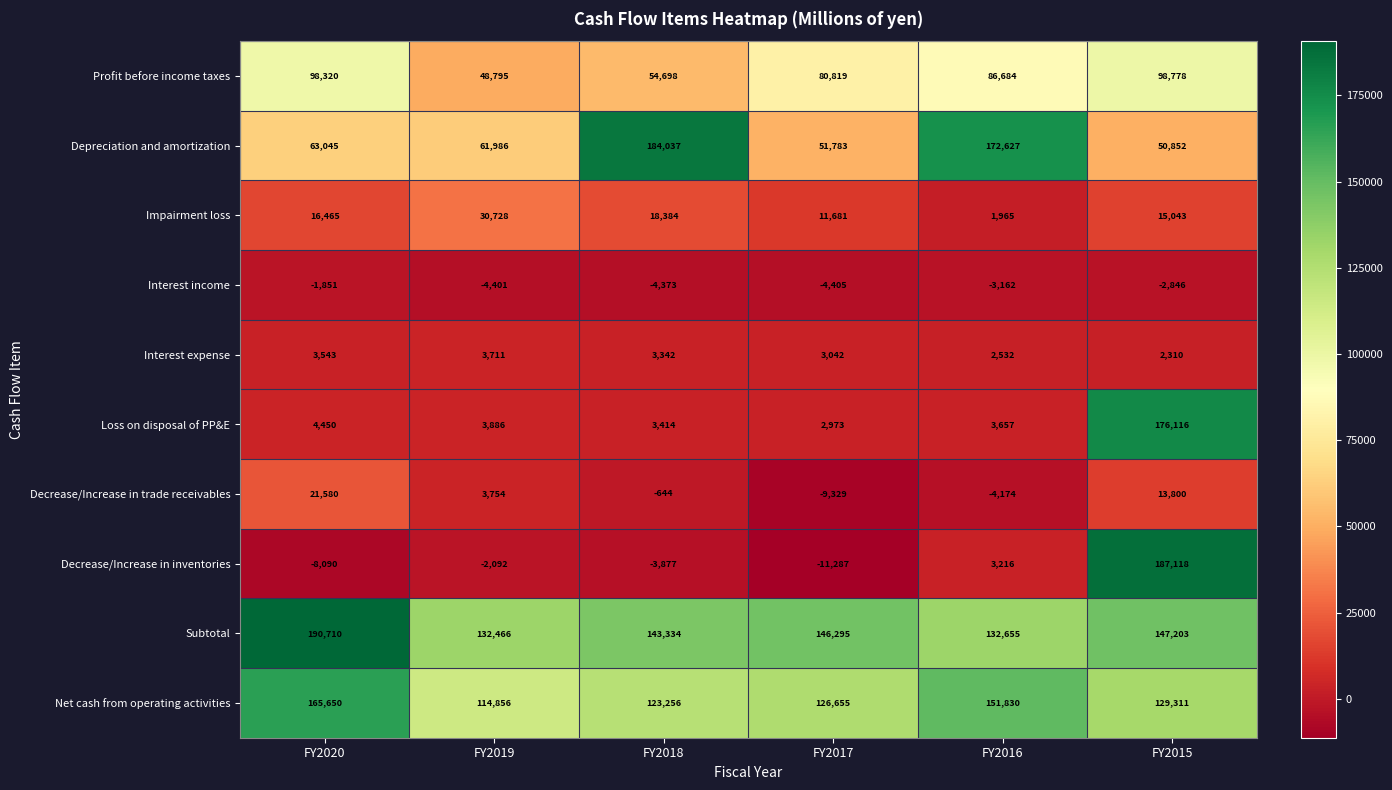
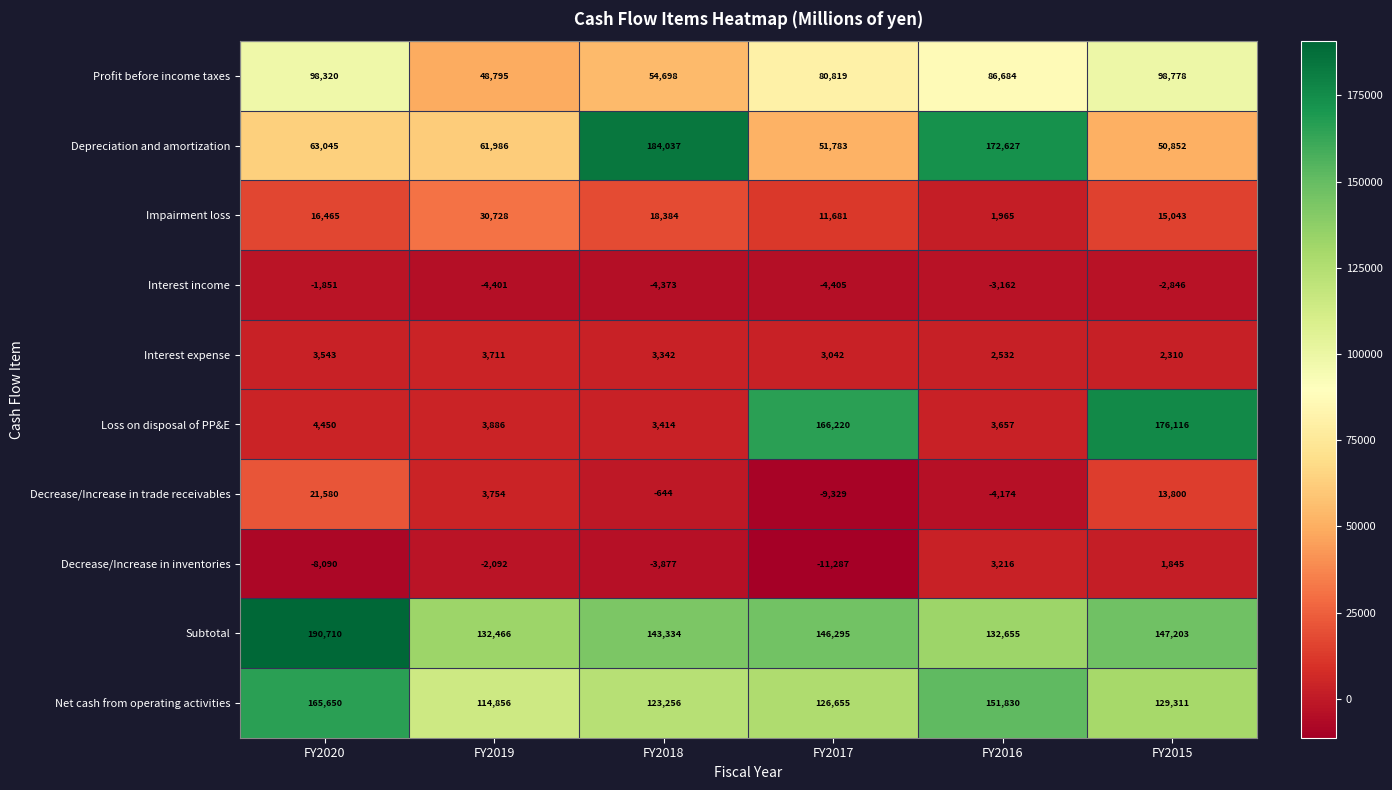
  {
    "Profit before income taxes": {
      "FY2020": "98,320",
      "FY2019": "48,795",
      "FY2018": "54,698",
      "FY2017": "80,819",
      "FY2016": "86,684",
      "FY2015": "98,778"
    },
    "Depreciation and amortization": {
      "FY2020": "63,045",
      "FY2019": "61,986",
      "FY2018": "184,037",
      "FY2017": "51,783",
      "FY2016": "172,627",
      "FY2015": "50,852"
    },
    "Impairment loss": {
      "FY2020": "16,465",
      "FY2019": "30,728",
      "FY2018": "18,384",
      "FY2017": "11,681",
      "FY2016": "1,965",
      "FY2015": "15,043"
    },
    "Interest income": {
      "FY2020": "-1,851",
      "FY2019": "-4,401",
      "FY2018": "-4,373",
      "FY2017": "-4,405",
      "FY2016": "-3,162",
      "FY2015": "-2,846"
    },
    "Interest expense": {
      "FY2020": "3,543",
      "FY2019": "3,711",
      "FY2018": "3,342",
      "FY2017": "3,042",
      "FY2016": "2,532",
      "FY2015": "2,310"
    },
    "Loss on disposal of PP&E": {
      "FY2020": "4,450",
      "FY2019": "3,886",
      "FY2018": "3,414",
-     "FY2017": "2,973",
+     "FY2017": "166,220",
      "FY2016": "3,657",
      "FY2015": "176,116"
    },
    "Decrease/Increase in trade receivables": {
      "FY2020": "21,580",
      "FY2019": "3,754",
      "FY2018": "-644",
      "FY2017": "-9,329",
      "FY2016": "-4,174",
      "FY2015": "13,800"
    },
    "Decrease/Increase in inventories": {
      "FY2020": "-8,090",
      "FY2019": "-2,092",
      "FY2018": "-3,877",
      "FY2017": "-11,287",
      "FY2016": "3,216",
-     "FY2015": "187,118"
+     "FY2015": "1,845"
    },
    "Subtotal": {
      "FY2020": "190,710",
      "FY2019": "132,466",
      "FY2018": "143,334",
      "FY2017": "146,295",
      "FY2016": "132,655",
      "FY2015": "147,203"
    },
    "Net cash from operating activities": {
      "FY2020": "165,650",
      "FY2019": "114,856",
      "FY2018": "123,256",
      "FY2017": "126,655",
      "FY2016": "151,830",
      "FY2015": "129,311"
    }
  }
